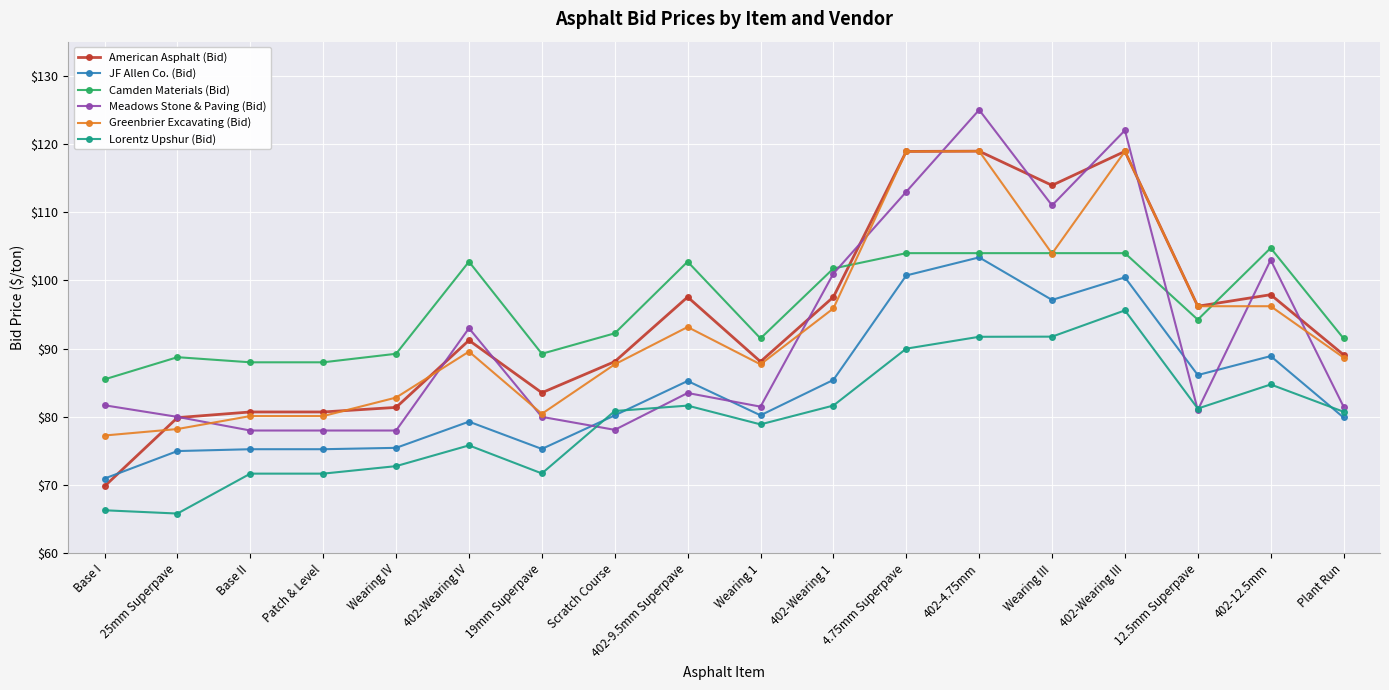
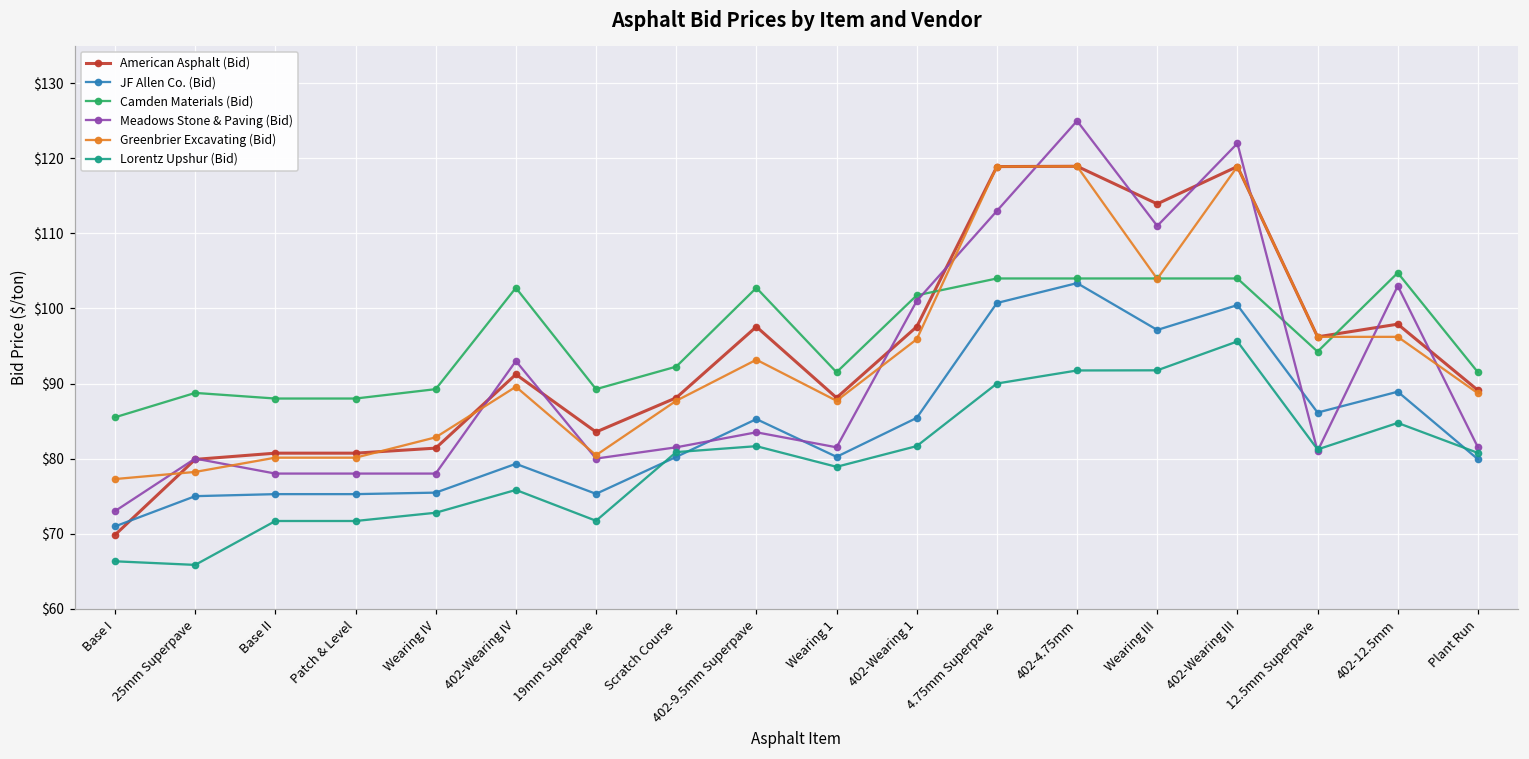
  {
    "American Asphalt (Bid)": {
      "Base I": "$70",
      "Base II": "$81",
      "Patch & Level": "$81",
      "Wearing IV": "$81",
      "402-Wearing IV": "$91",
      "19mm Superpave": "$84",
      "Scratch Course": "$88",
      "402-9.5mm Superpave": "$98",
      "Wearing 1": "$88",
      "402-Wearing 1": "$98",
      "Wearing III": "$114",
      "402-12.5mm": "$98",
      "Plant Run": "$89"
    },
    "JF Allen Co. (Bid)": {
      "Base I": "$71",
      "25mm Superpave": "$75",
      "Base II": "$75",
      "Patch & Level": "$75",
      "Wearing IV": "$75",
      "402-Wearing IV": "$79",
      "19mm Superpave": "$75",
      "Scratch Course": "$80",
      "402-9.5mm Superpave": "$85",
      "Wearing 1": "$80",
      "402-Wearing 1": "$85",
      "4.75mm Superpave": "$101",
      "402-4.75mm": "$103",
      "Wearing III": "$97",
      "402-Wearing III": "$100",
      "12.5mm Superpave": "$86",
      "402-12.5mm": "$89",
      "Plant Run": "$80"
    },
    "Meadows Stone & Paving (Bid)": {
-     "Base I": "$82",
+     "Base I": "$73",
      "Base II": "$78",
      "Patch & Level": "$78",
      "Wearing IV": "$78",
      "402-Wearing IV": "$93",
      "19mm Superpave": "$80",
-     "Scratch Course": "$78",
+     "Scratch Course": "$82",
      "402-9.5mm Superpave": "$84",
      "Wearing 1": "$82",
      "402-Wearing 1": "$101",
      "4.75mm Superpave": "$113",
      "402-4.75mm": "$125",
      "Wearing III": "$111",
      "402-Wearing III": "$122",
      "402-12.5mm": "$103",
      "Plant Run": "$82"
    },
    "Greenbrier Excavating (Bid)": {
      "Base I": "$77",
      "25mm Superpave": "$78",
      "Base II": "$80",
      "Patch & Level": "$80",
      "Wearing IV": "$83",
      "402-Wearing IV": "$90",
      "19mm Superpave": "$80",
      "Scratch Course": "$88",
      "402-9.5mm Superpave": "$93",
      "Wearing 1": "$88",
      "402-Wearing 1": "$96",
      "402-12.5mm": "$96",
      "Plant Run": "$89"
    }
  }
